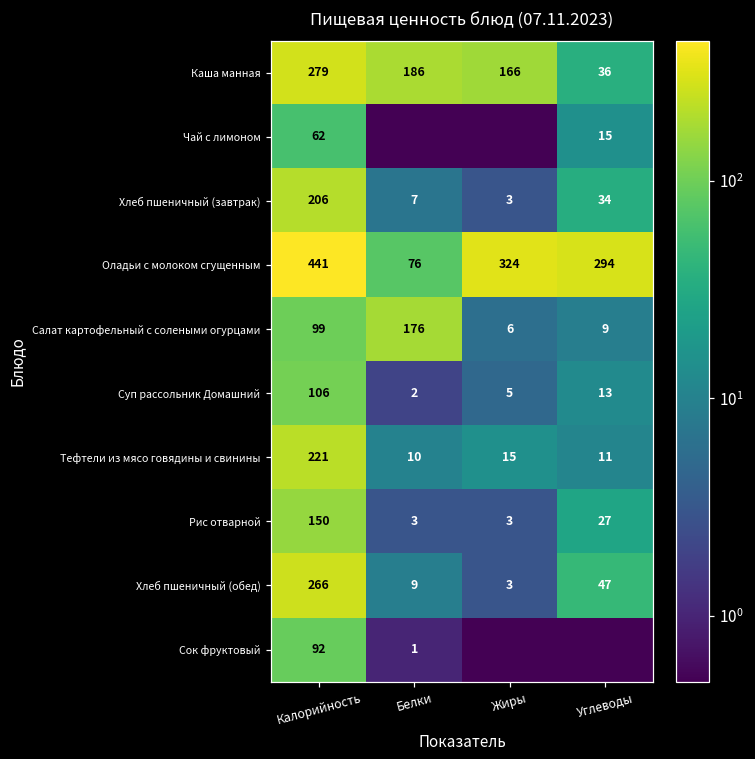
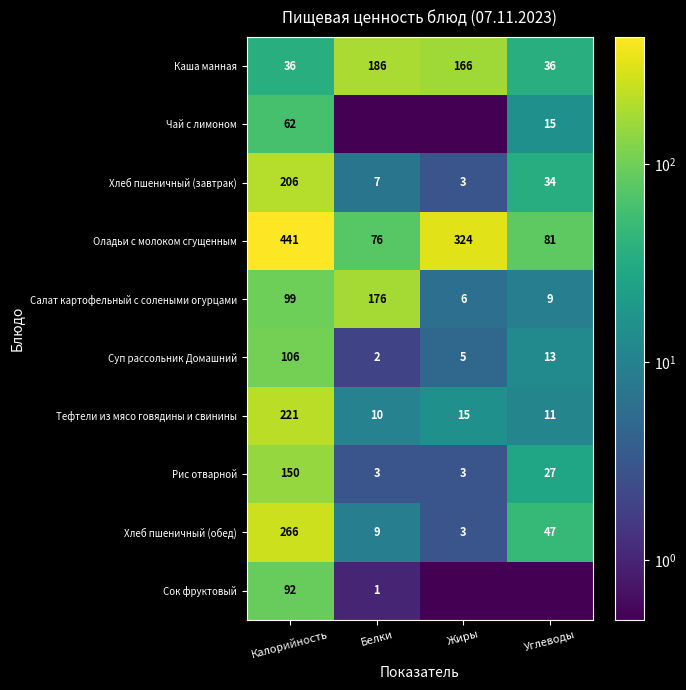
  {
    "Каша манная": {
-     "Калорийность": 279,
+     "Калорийность": 36,
      "Белки": 186,
      "Жиры": 166,
      "Углеводы": 36
    },
    "Чай с лимоном": {
      "Калорийность": 62,
      "Углеводы": 15
    },
    "Хлеб пшеничный (завтрак)": {
      "Калорийность": 206,
      "Белки": 7,
      "Жиры": 3,
      "Углеводы": 34
    },
    "Оладьи с молоком сгущенным": {
      "Калорийность": 441,
      "Белки": 76,
      "Жиры": 324,
-     "Углеводы": 294
+     "Углеводы": 81
    },
    "Салат картофельный с солеными огурцами": {
      "Калорийность": 99,
      "Белки": 176,
      "Жиры": 6,
      "Углеводы": 9
    },
    "Суп рассольник Домашний": {
      "Калорийность": 106,
      "Белки": 2,
      "Жиры": 5,
      "Углеводы": 13
    },
    "Тефтели из мясо говядины и свинины": {
      "Калорийность": 221,
      "Белки": 10,
      "Жиры": 15,
      "Углеводы": 11
    },
    "Рис отварной": {
      "Калорийность": 150,
      "Белки": 3,
      "Жиры": 3,
      "Углеводы": 27
    },
    "Хлеб пшеничный (обед)": {
      "Калорийность": 266,
      "Белки": 9,
      "Жиры": 3,
      "Углеводы": 47
    },
    "Сок фруктовый": {
      "Калорийность": 92,
      "Белки": 1
    }
  }
